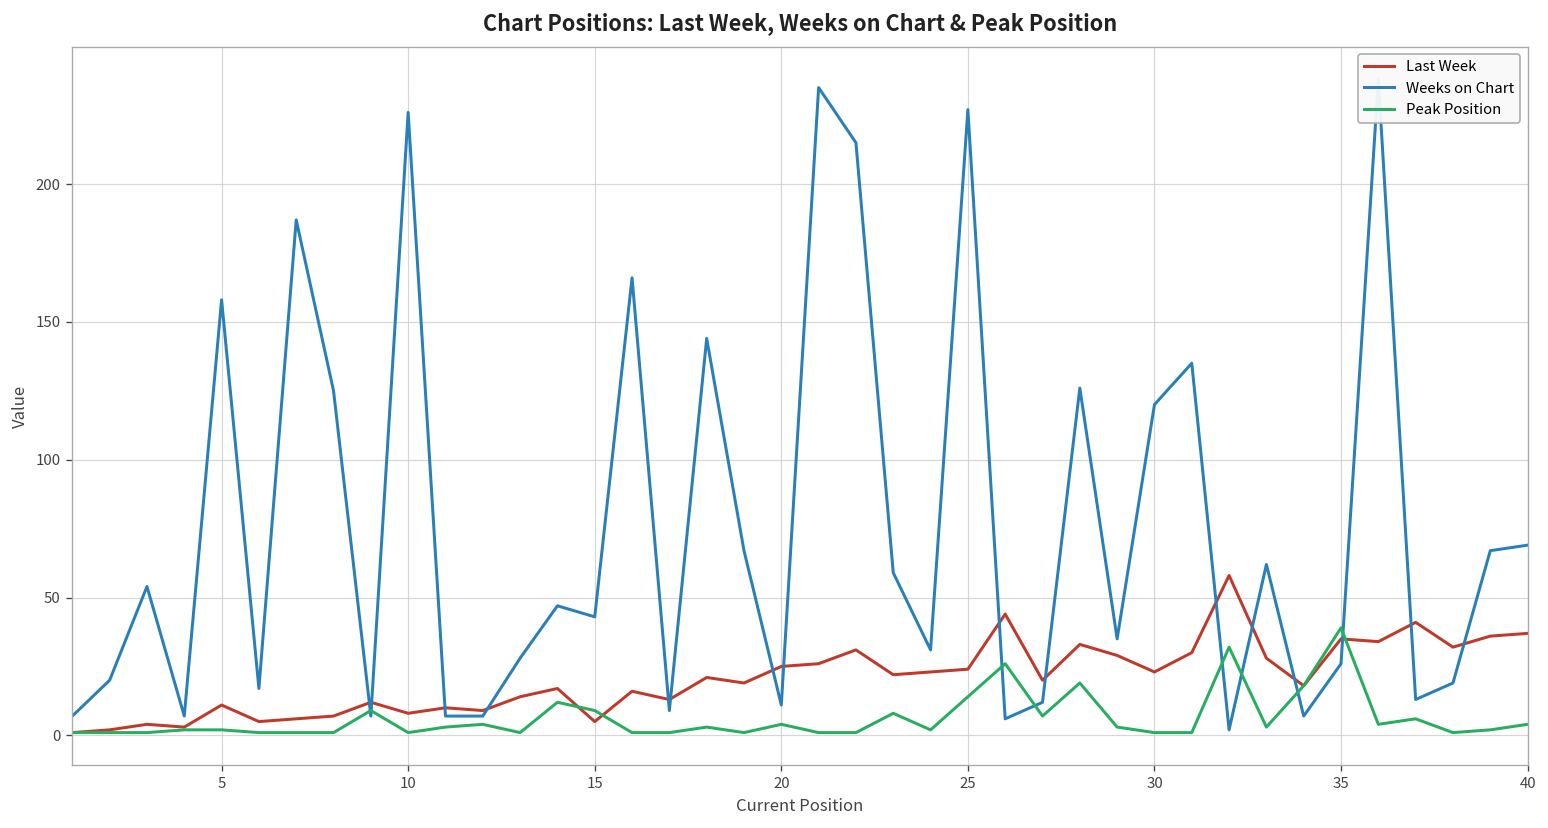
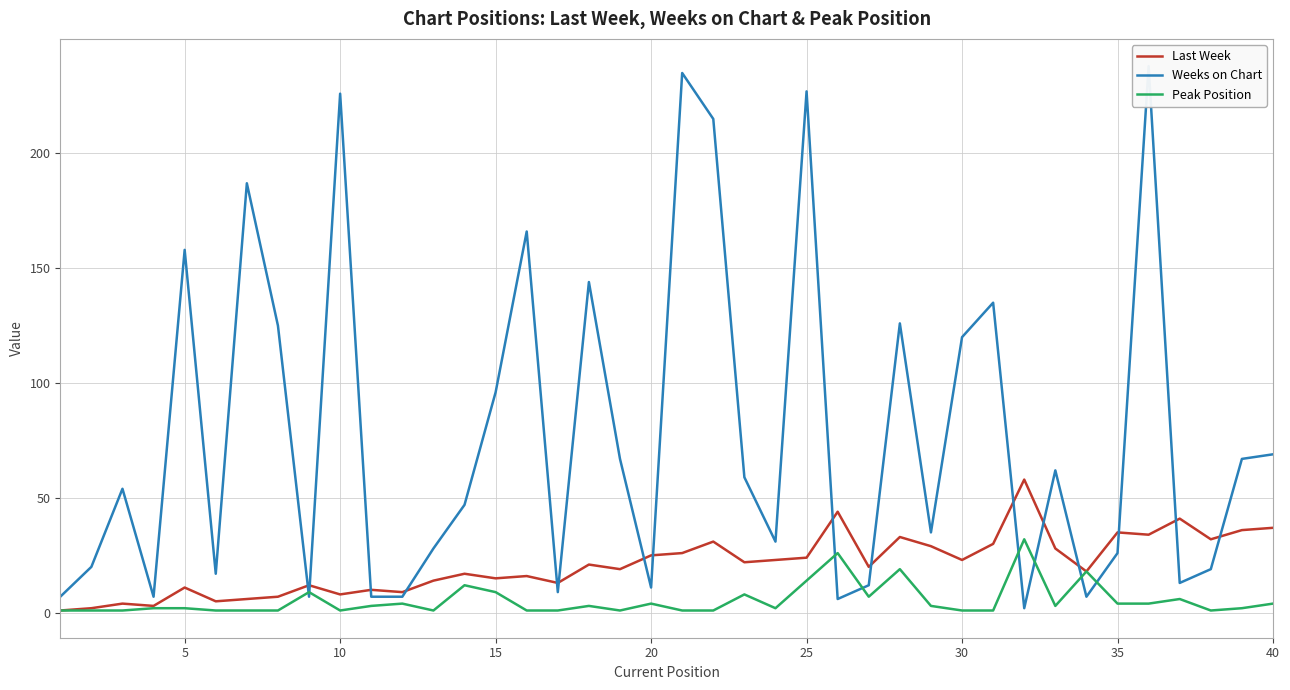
  {
    "Last Week": {
      "5": 11,
      "10": 8,
-     "15": 5,
+     "15": 15,
      "20": 25,
      "25": 24,
      "30": 23,
      "35": 35,
      "40": 37
    },
    "Weeks on Chart": {
      "5": 158,
      "10": 226,
-     "15": 43,
+     "15": 96,
      "20": 11,
      "25": 227,
      "30": 120,
      "35": 26,
      "40": 69
    },
    "Peak Position": {
      "5": 2,
      "10": 1,
      "15": 9,
      "20": 4,
      "25": 14,
      "30": 1,
-     "35": 39,
+     "35": 4,
      "40": 4
    }
  }
